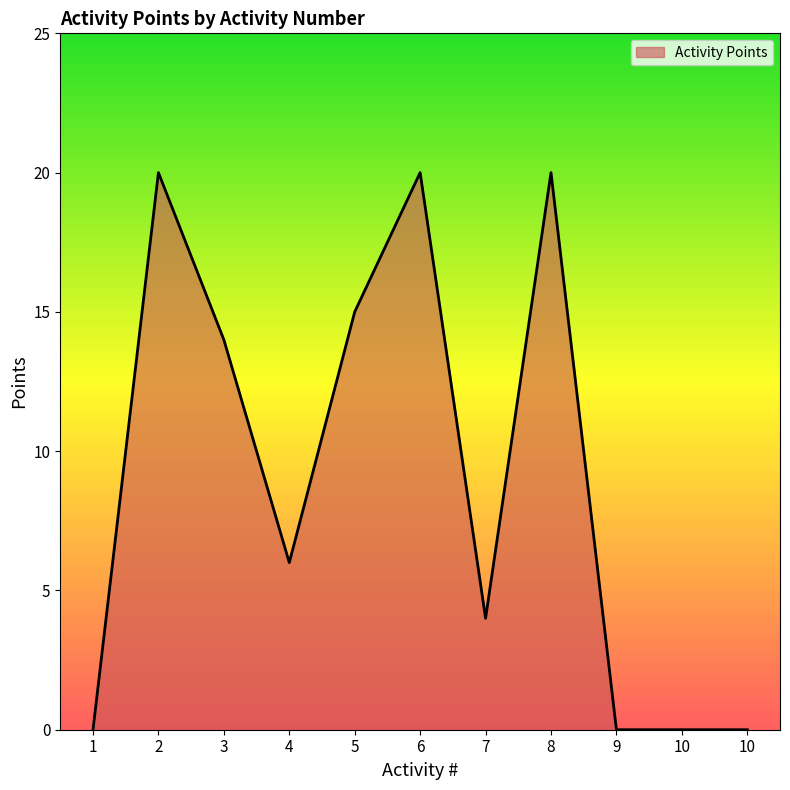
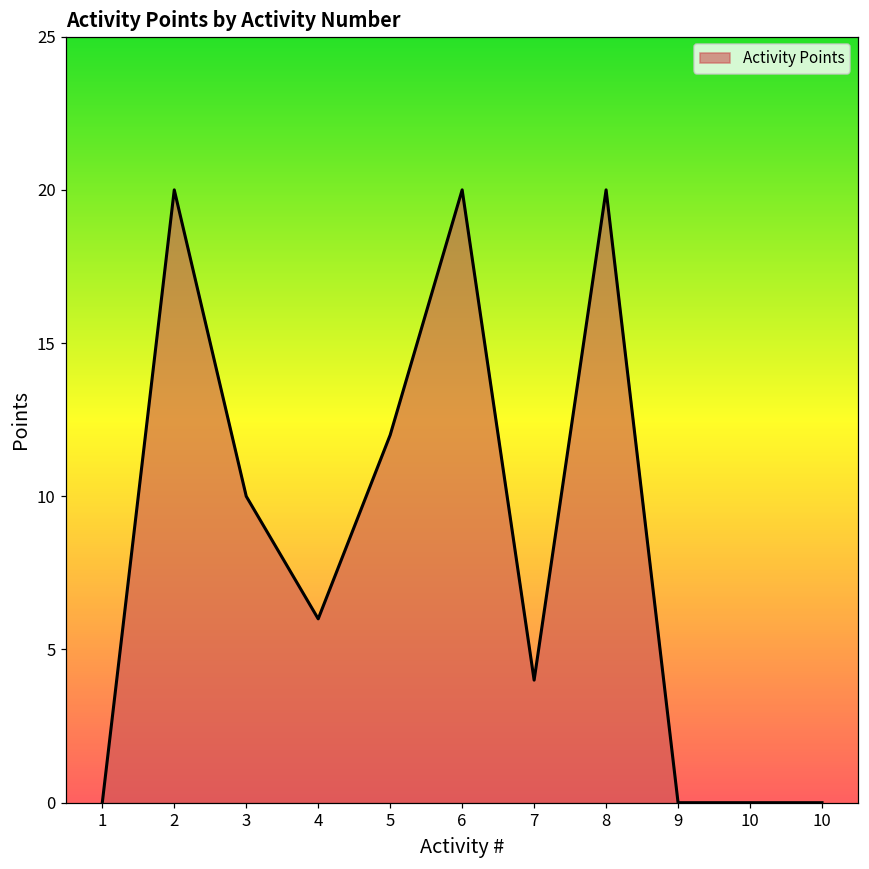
  {
    "1": 0,
    "2": 20,
-   "3": 14,
+   "3": 10,
    "4": 6,
-   "5": 15,
+   "5": 12,
    "6": 20,
    "7": 4,
    "8": 20,
    "9": 0
  }
